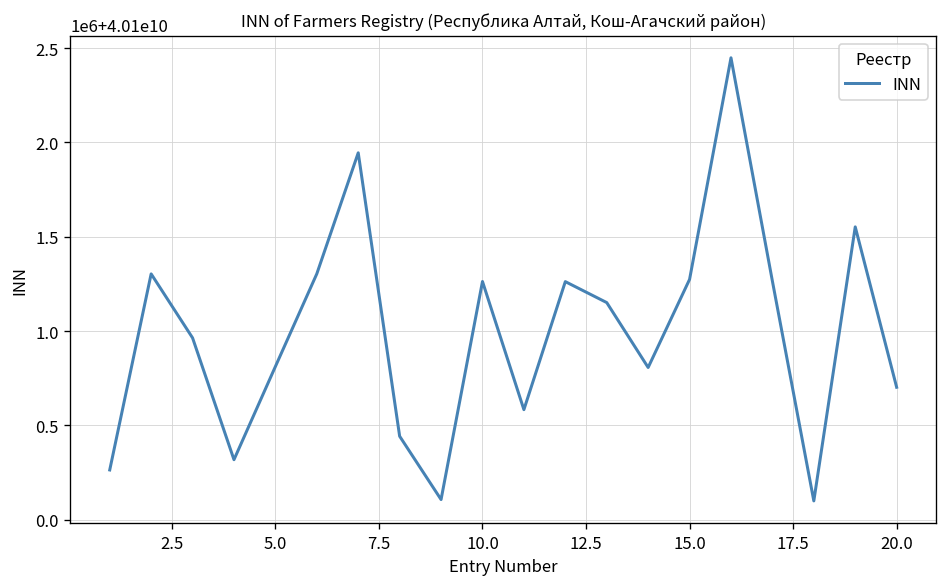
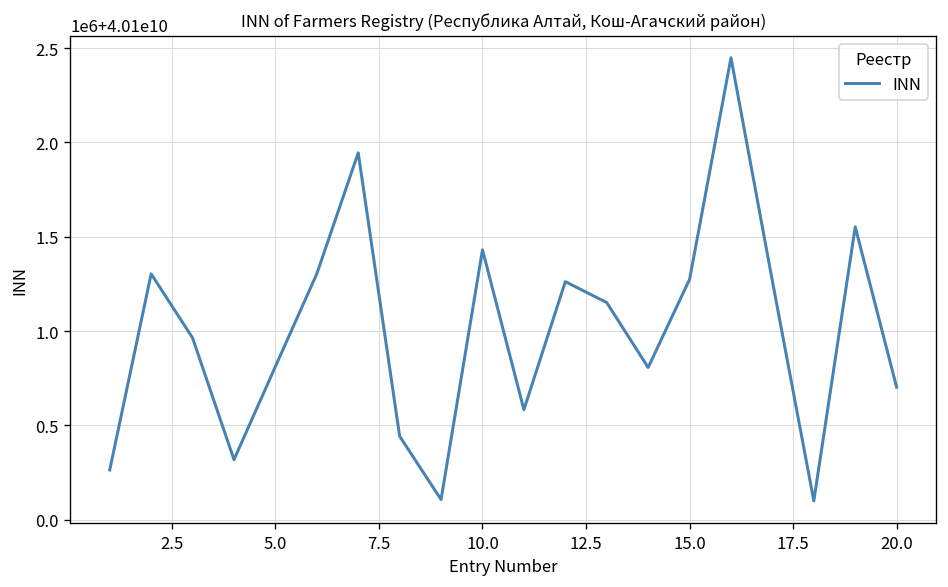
  {
    "5.0": 40100810000,
-   "10.0": 40101260000,
+   "10.0": 40101430000,
    "15.0": 40101270000,
    "20.0": 40100700000
  }
